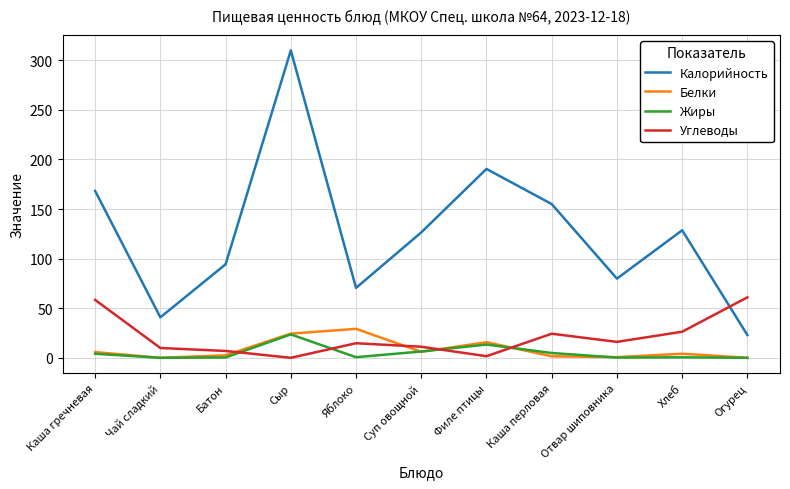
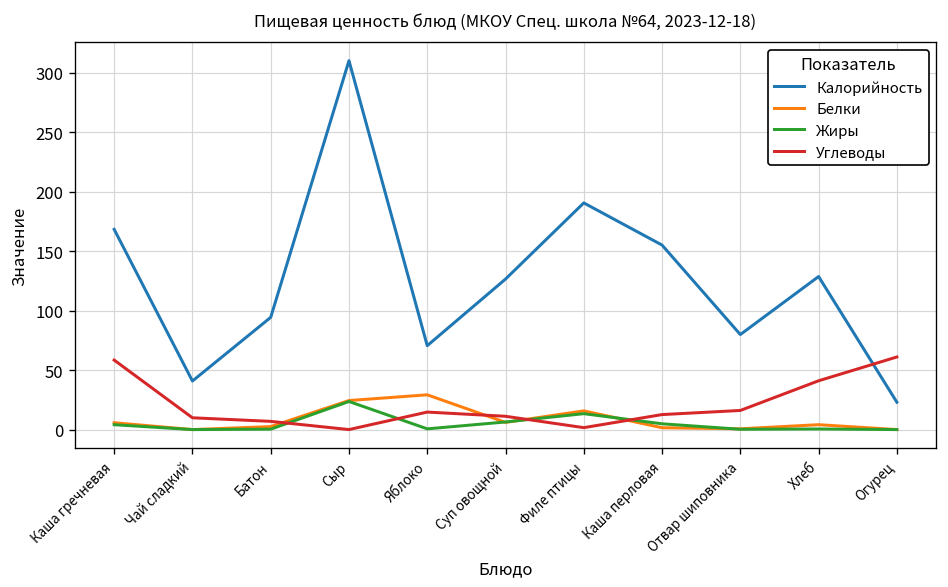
  {
    "Калорийность": {
      "Каша гречневая": 170,
      "Чай сладкий": 40,
      "Батон": 90,
      "Сыр": 310,
      "Яблоко": 70,
      "Суп овощной": 130,
      "Филе птицы": 190,
      "Каша перловая": 160,
      "Отвар шиповника": 80,
      "Хлеб": 130,
      "Огурец": 20
    },
    "Белки": {
      "Яблоко": 30,
      "Каша перловая": 0,
      "Хлеб": 0
    },
    "Жиры": {
      "Яблоко": 0,
      "Каша перловая": 0,
      "Хлеб": 0
    },
    "Углеводы": {
      "Каша гречневая": 60,
      "Чай сладкий": 10,
      "Батон": 10,
      "Сыр": 0,
      "Яблоко": 10,
      "Суп овощной": 10,
      "Филе птицы": 0,
-     "Каша перловая": 20,
+     "Каша перловая": 10,
      "Отвар шиповника": 20,
-     "Хлеб": 30,
+     "Хлеб": 40,
      "Огурец": 60
    }
  }
